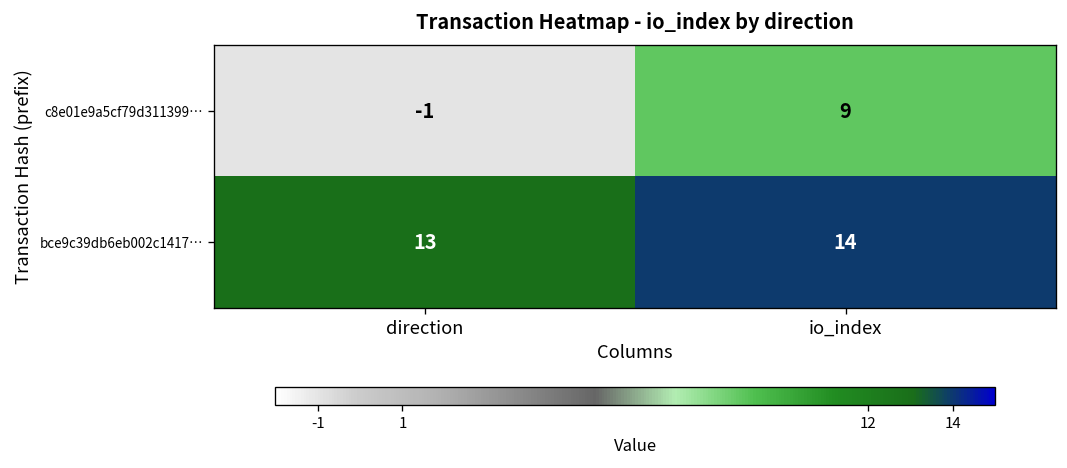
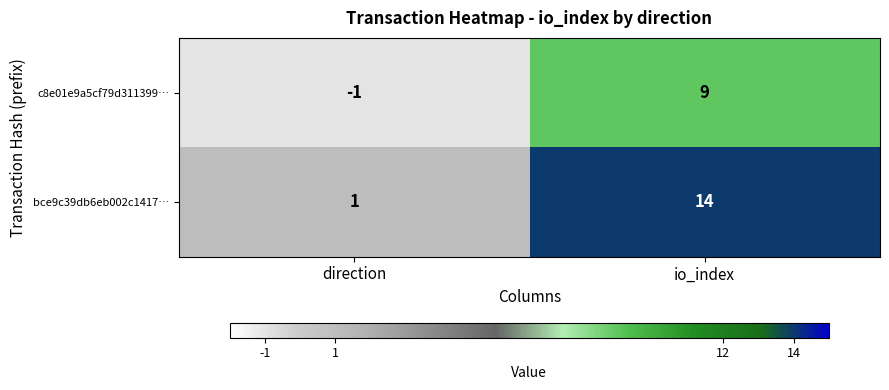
  {
    "c8e01e9a5cf79d311399…": {
      "direction": -1,
      "io_index": 9
    },
    "bce9c39db6eb002c1417…": {
-     "direction": 13,
+     "direction": 1,
      "io_index": 14
    }
  }
